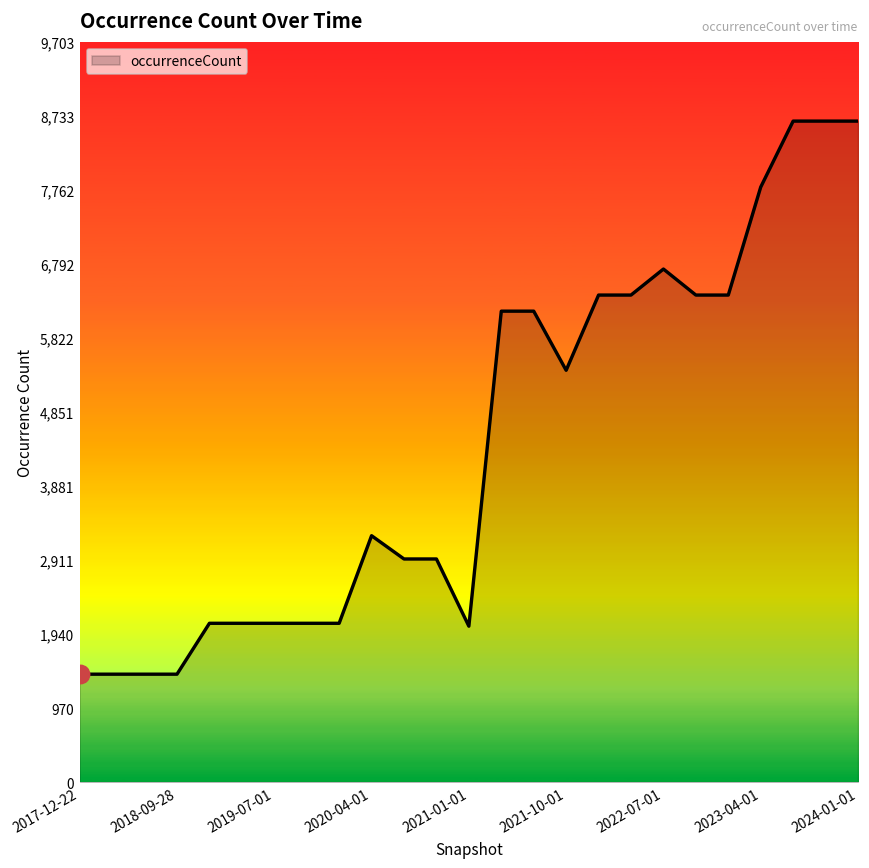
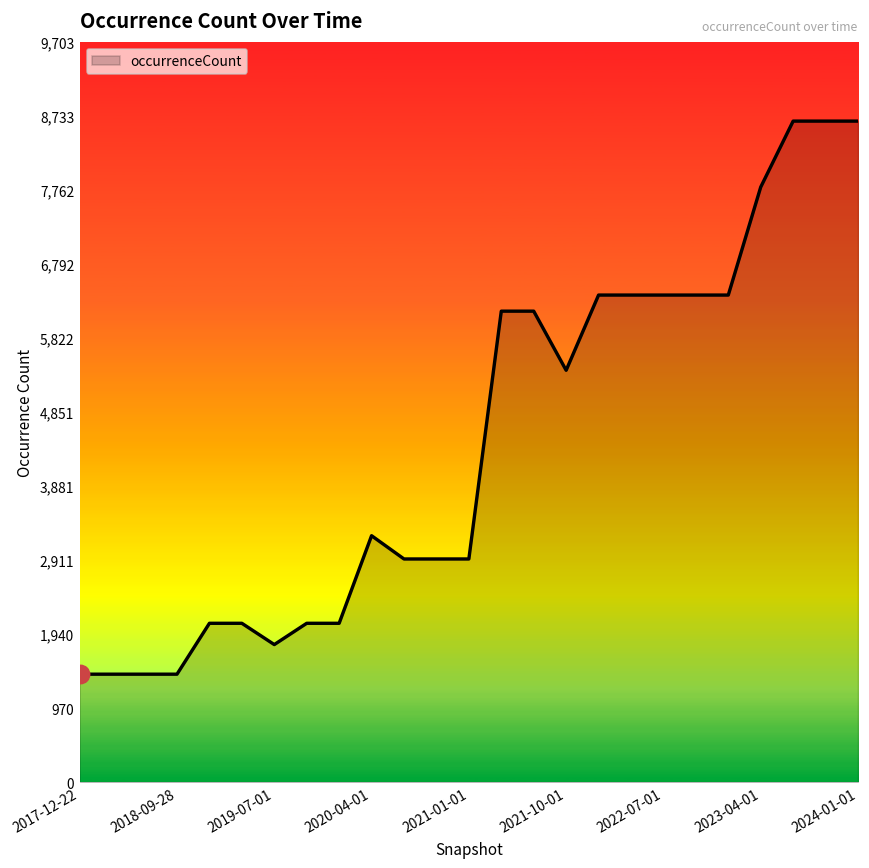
  {
    "occurrenceCount": {
      "2018-09-28": "1,400",
-     "2019-07-01": "2,100",
+     "2019-07-01": "1,800",
      "2020-04-01": "3,200",
-     "2021-01-01": "2,000",
+     "2021-01-01": "2,900",
      "2021-10-01": "5,400",
-     "2022-07-01": "6,700",
+     "2022-07-01": "6,400",
      "2023-04-01": "7,800",
      "2024-01-01": "8,700"
    }
  }
